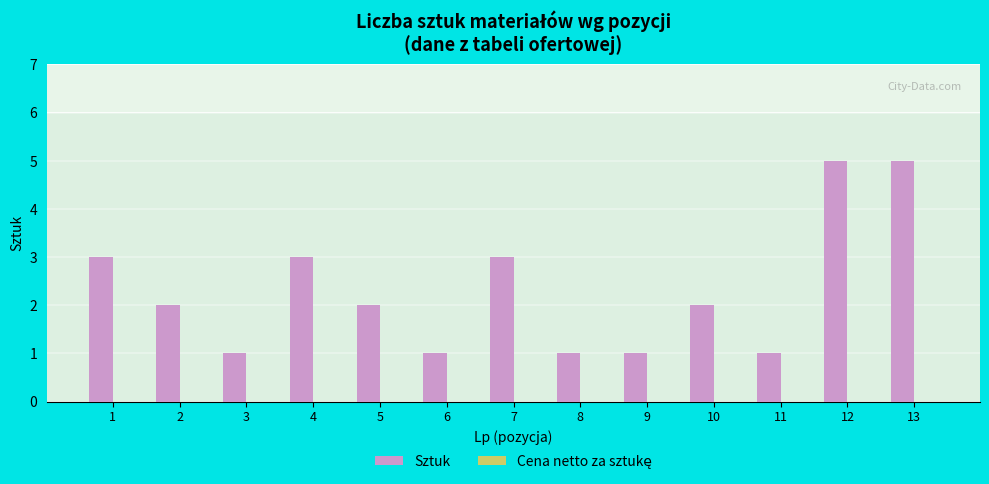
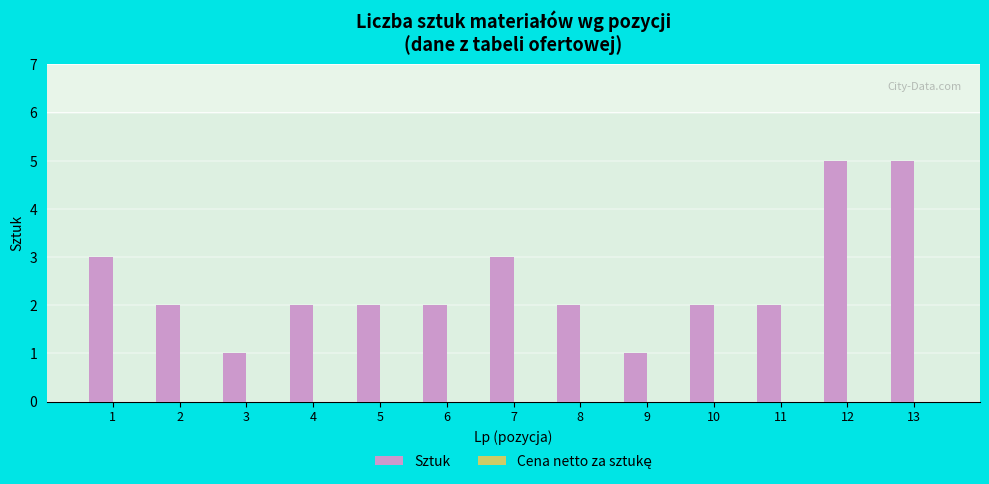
  {
    "Sztuk": {
      "1": 3,
      "2": 2,
      "3": 1,
-     "4": 3,
+     "4": 2,
      "5": 2,
-     "6": 1,
+     "6": 2,
      "7": 3,
-     "8": 1,
+     "8": 2,
      "9": 1,
      "10": 2,
-     "11": 1,
+     "11": 2,
      "12": 5,
      "13": 5
    },
    "Cena netto za sztukę": {
      "1": 0,
      "2": 0,
      "3": 0,
      "4": 0,
      "5": 0,
      "6": 0,
      "7": 0,
      "8": 0,
      "9": 0,
      "10": 0,
      "11": 0,
      "12": 0,
      "13": 0
    }
  }
